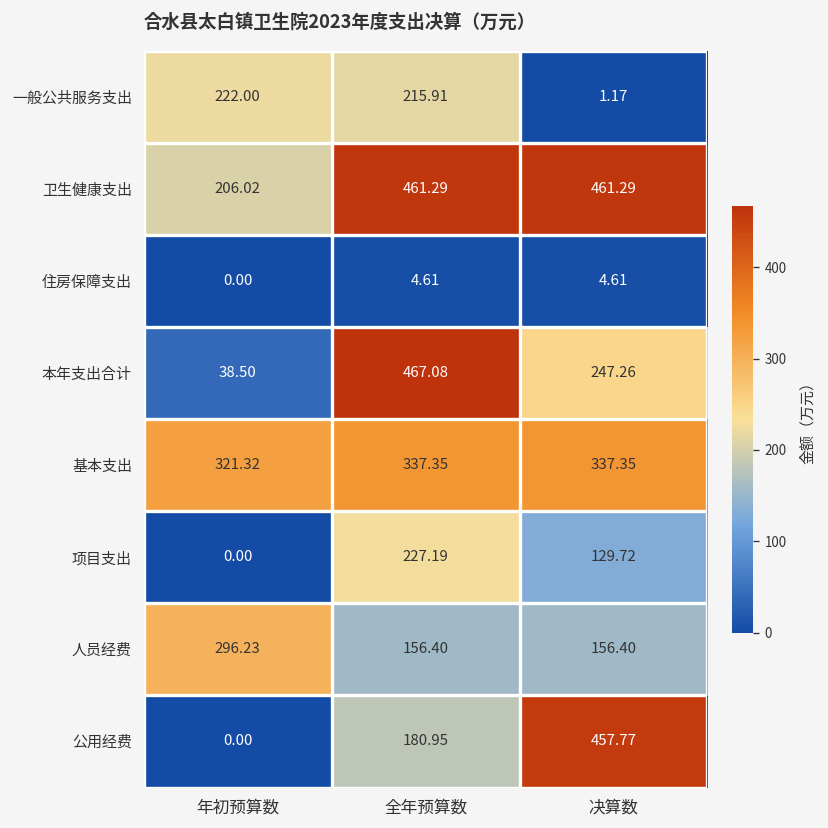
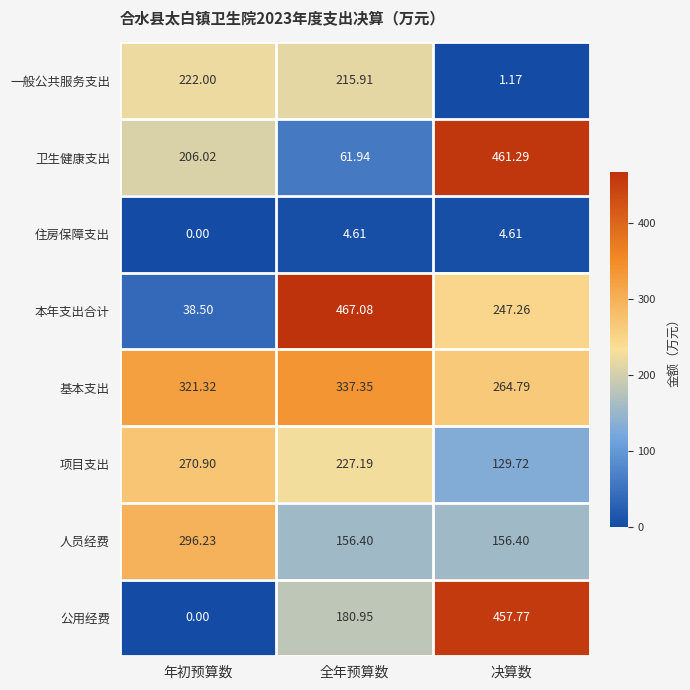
  {
    "一般公共服务支出": {
      "年初预算数": 222.00,
      "全年预算数": 215.91,
      "决算数": 1.17
    },
    "卫生健康支出": {
      "年初预算数": 206.02,
-     "全年预算数": 461.29,
+     "全年预算数": 61.94,
      "决算数": 461.29
    },
    "住房保障支出": {
      "年初预算数": 0.00,
      "全年预算数": 4.61,
      "决算数": 4.61
    },
    "本年支出合计": {
      "年初预算数": 38.50,
      "全年预算数": 467.08,
      "决算数": 247.26
    },
    "基本支出": {
      "年初预算数": 321.32,
      "全年预算数": 337.35,
-     "决算数": 337.35
+     "决算数": 264.79
    },
    "项目支出": {
-     "年初预算数": 0.00,
+     "年初预算数": 270.90,
      "全年预算数": 227.19,
      "决算数": 129.72
    },
    "人员经费": {
      "年初预算数": 296.23,
      "全年预算数": 156.40,
      "决算数": 156.40
    },
    "公用经费": {
      "年初预算数": 0.00,
      "全年预算数": 180.95,
      "决算数": 457.77
    }
  }
